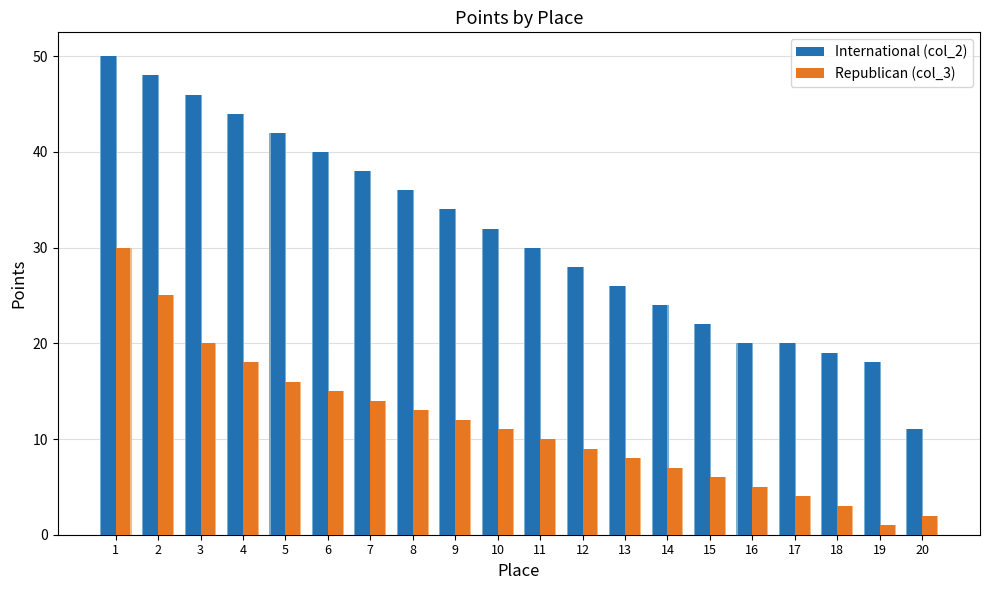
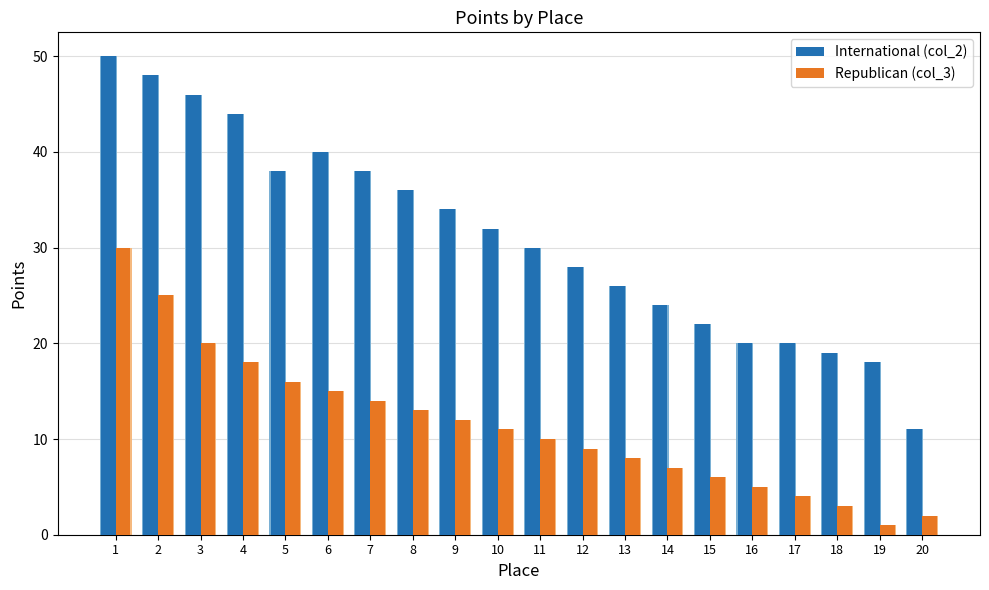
  {
    "International (col_2)": {
      "1": 50,
      "2": 48,
      "3": 46,
      "4": 44,
-     "5": 42,
+     "5": 38,
      "6": 40,
      "7": 38,
      "8": 36,
      "9": 34,
      "10": 32,
      "11": 30,
      "12": 28,
      "13": 26,
      "14": 24,
      "15": 22,
      "16": 20,
      "17": 20,
      "18": 19,
      "19": 18,
      "20": 11
    },
    "Republican (col_3)": {
      "1": 30,
      "2": 25,
      "3": 20,
      "4": 18,
      "5": 16,
      "6": 15,
      "7": 14,
      "8": 13,
      "9": 12,
      "10": 11,
      "11": 10,
      "12": 9,
      "13": 8,
      "14": 7,
      "15": 6,
      "16": 5,
      "17": 4,
      "18": 3,
      "19": 1,
      "20": 2
    }
  }
